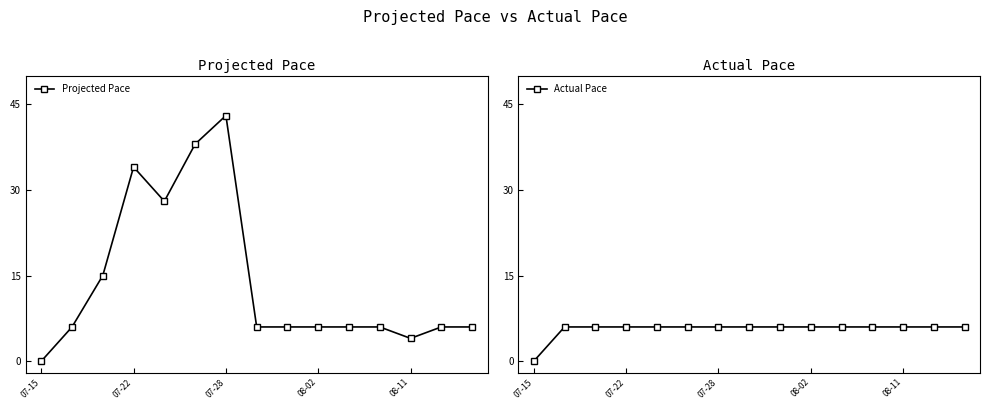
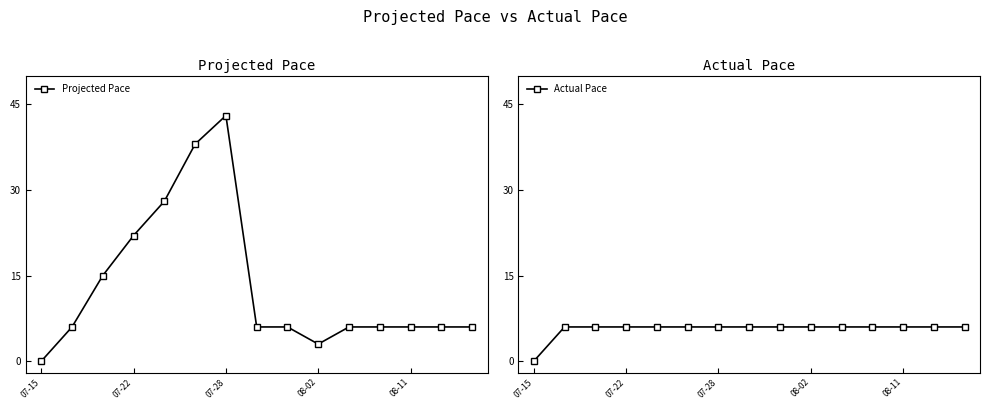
  {
    "Projected Pace": {
      "07-15": 0,
-     "07-22": 34,
+     "07-22": 22,
      "07-28": 43,
-     "08-02": 6,
-     "08-11": 4
+     "08-02": 3,
+     "08-11": 6
    },
    "Actual Pace": {
      "07-15": 0,
      "07-22": 6,
      "07-28": 6,
      "08-02": 6,
      "08-11": 6
    }
  }
